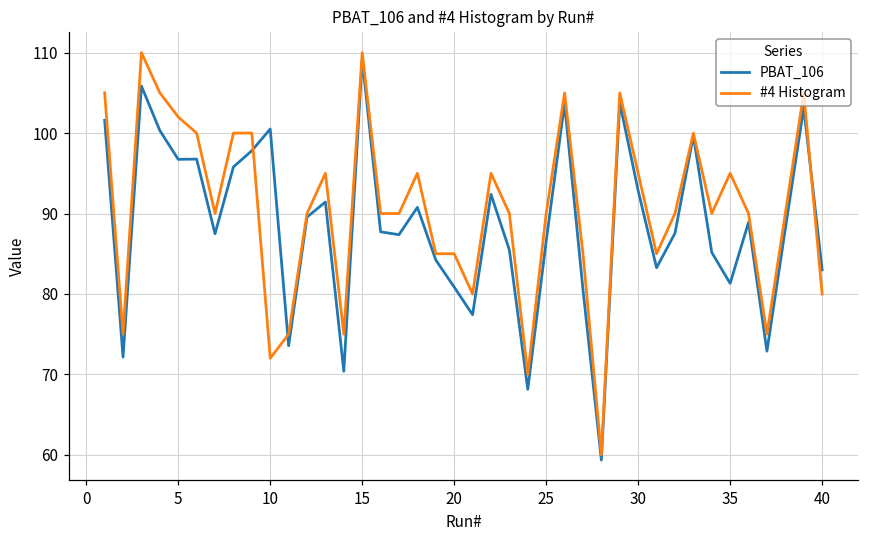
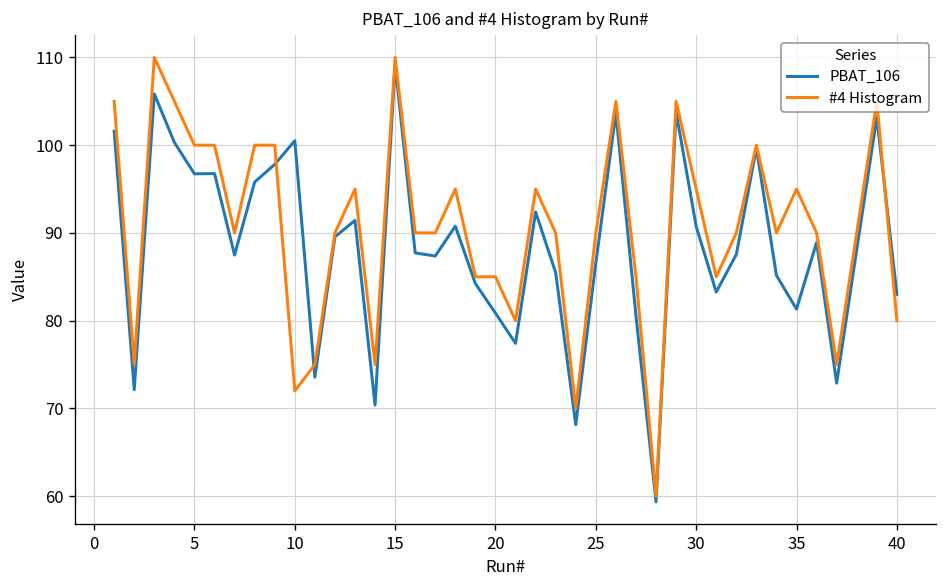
  {
    "PBAT_106": {
      "5": 97,
      "10": 101,
      "15": 109,
      "20": 81,
      "25": 87,
-     "30": 93,
+     "30": 91,
      "35": 81,
      "40": 83
    },
    "#4 Histogram": {
-     "5": 102,
+     "5": 100,
      "10": 72,
      "15": 110,
      "20": 85,
      "25": 90,
      "30": 95,
      "35": 95,
      "40": 80
    }
  }
